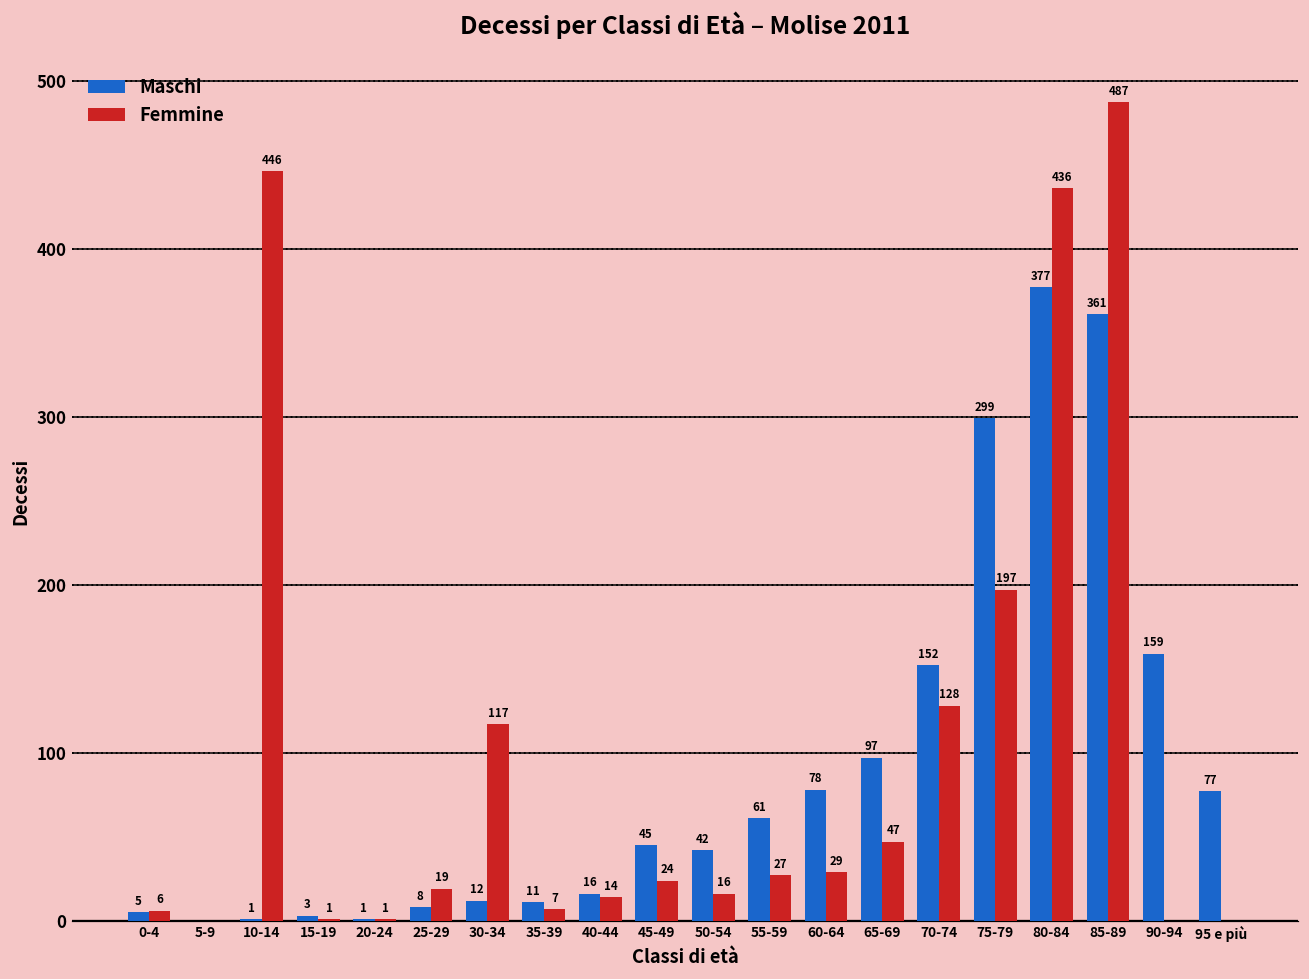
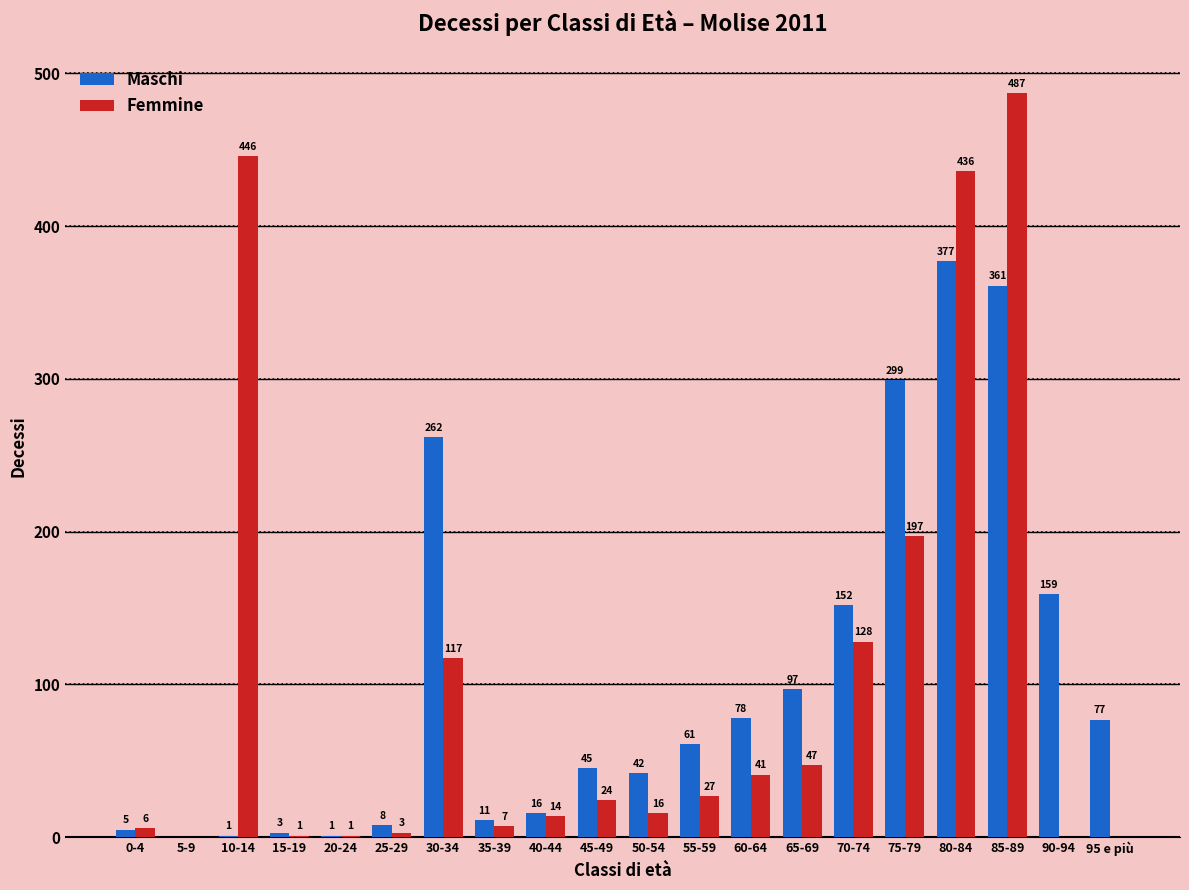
  {
    "Maschi": {
      "0-4": 5,
      "10-14": 1,
      "15-19": 3,
      "20-24": 1,
      "25-29": 8,
-     "30-34": 12,
+     "30-34": 262,
      "35-39": 11,
      "40-44": 16,
      "45-49": 45,
      "50-54": 42,
      "55-59": 61,
      "60-64": 78,
      "65-69": 97,
      "70-74": 152,
      "75-79": 299,
      "80-84": 377,
      "85-89": 361,
      "90-94": 159,
      "95 e più": 77
    },
    "Femmine": {
      "0-4": 6,
      "10-14": 446,
      "15-19": 1,
      "20-24": 1,
-     "25-29": 19,
+     "25-29": 3,
      "30-34": 117,
      "35-39": 7,
      "40-44": 14,
      "45-49": 24,
      "50-54": 16,
      "55-59": 27,
-     "60-64": 29,
+     "60-64": 41,
      "65-69": 47,
      "70-74": 128,
      "75-79": 197,
      "80-84": 436,
      "85-89": 487
    }
  }
